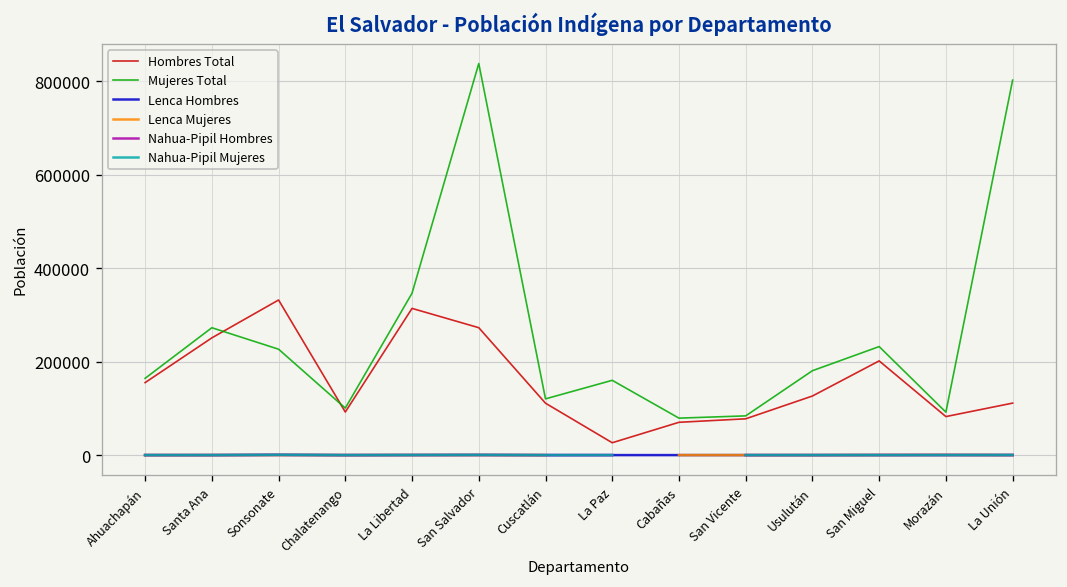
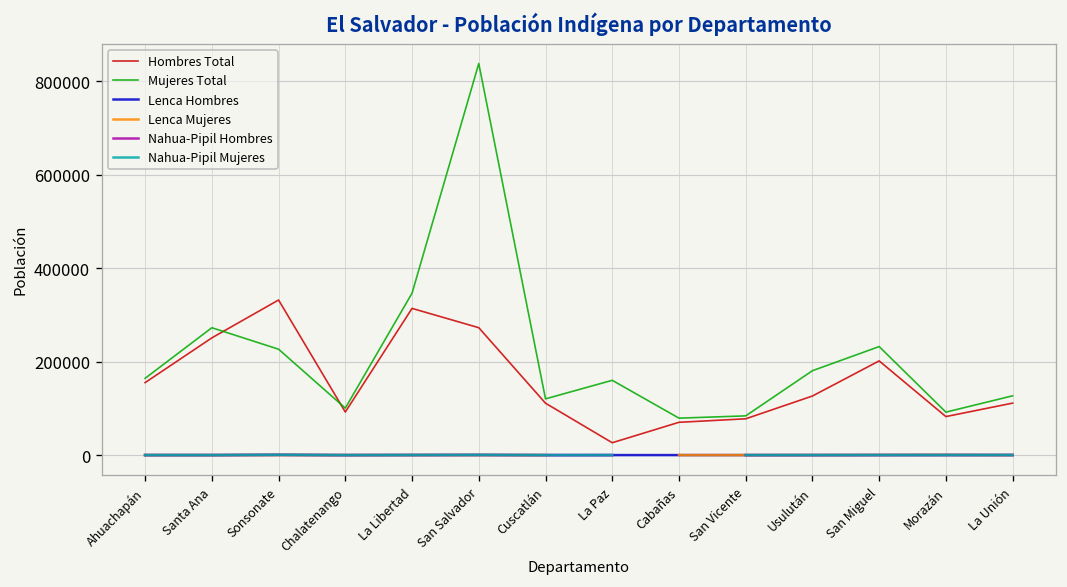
  {
    "Hombres Total": {
      "Ahuachapán": 160000,
      "Santa Ana": 250000,
      "Sonsonate": 330000,
      "Chalatenango": 90000,
      "La Libertad": 310000,
      "San Salvador": 270000,
      "Cuscatlán": 110000,
      "La Paz": 30000,
      "Cabañas": 70000,
      "Usulután": 130000,
      "San Miguel": 200000,
      "Morazán": 80000,
      "La Unión": 110000
    },
    "Mujeres Total": {
      "Ahuachapán": 160000,
      "Santa Ana": 270000,
      "Sonsonate": 230000,
      "Chalatenango": 100000,
      "La Libertad": 350000,
      "San Salvador": 840000,
      "Cuscatlán": 120000,
      "La Paz": 160000,
      "Cabañas": 80000,
      "Usulután": 180000,
      "San Miguel": 230000,
      "Morazán": 90000,
-     "La Unión": 800000
+     "La Unión": 130000
    }
  }
